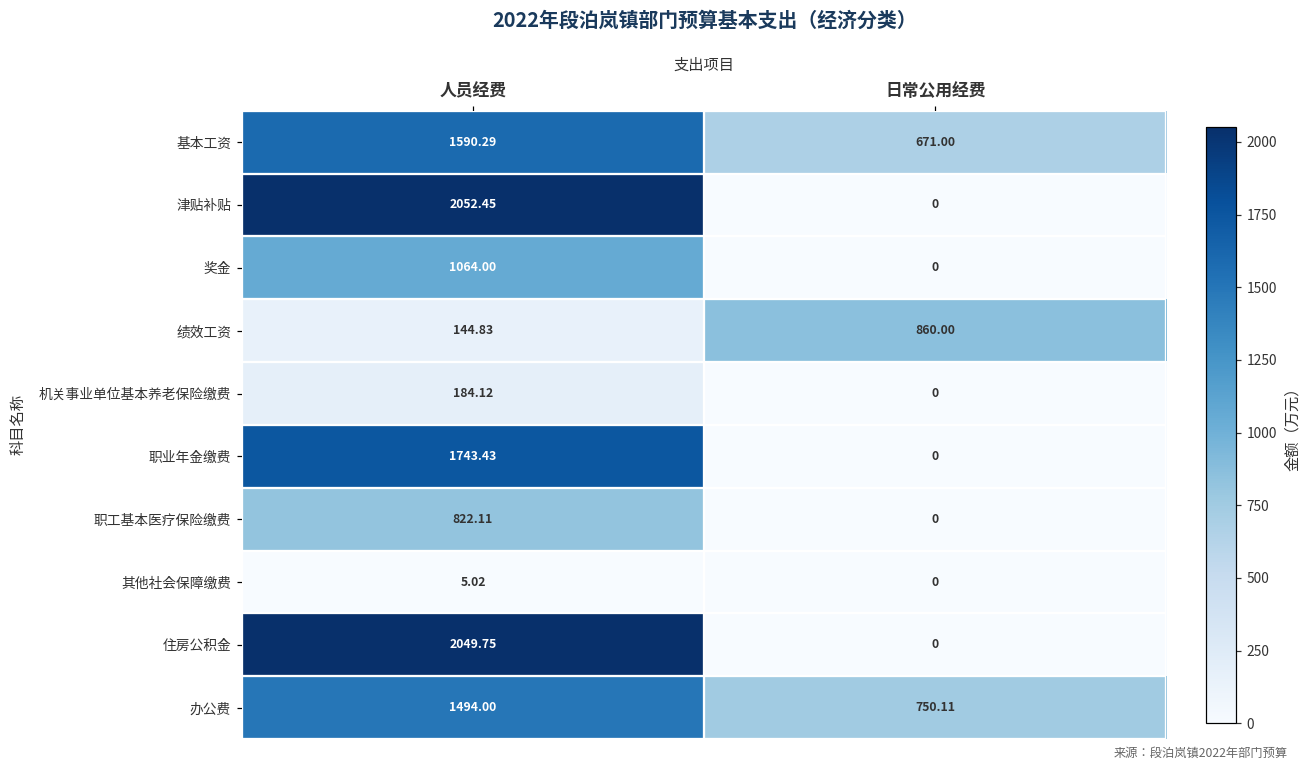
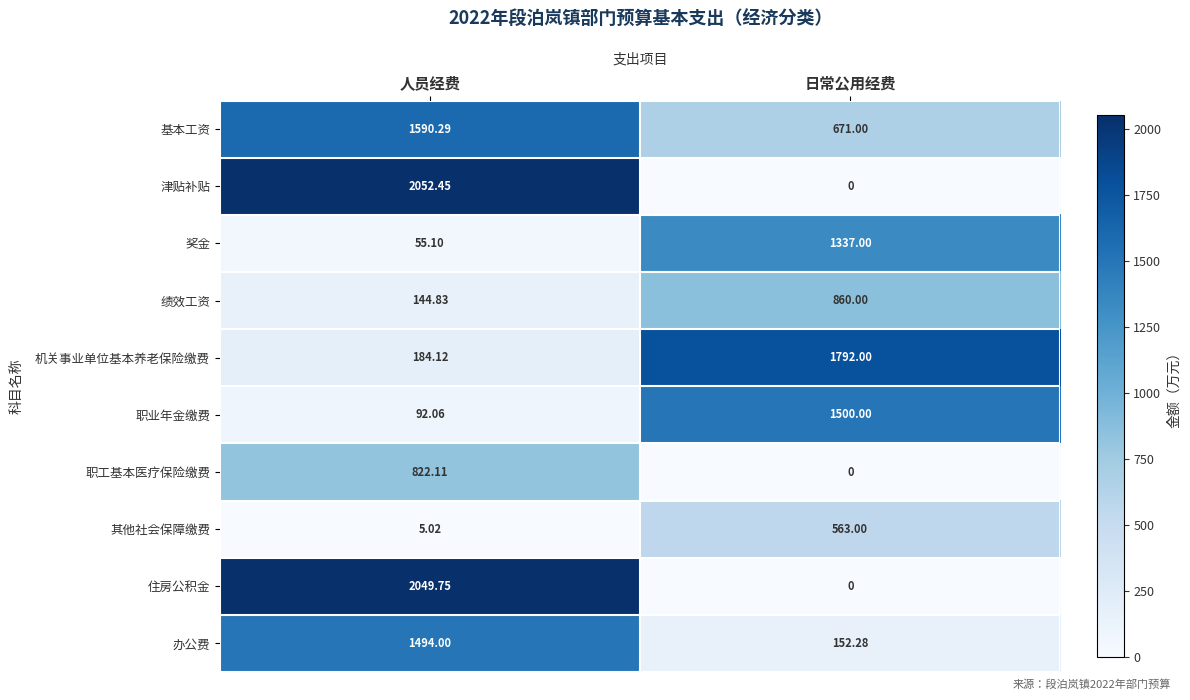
  {
    "基本工资": {
      "人员经费": 1590.29,
      "日常公用经费": 671.00
    },
    "津贴补贴": {
      "人员经费": 2052.45,
      "日常公用经费": 0
    },
    "奖金": {
-     "人员经费": 1064.00,
-     "日常公用经费": 0
+     "人员经费": 55.10,
+     "日常公用经费": 1337.00
    },
    "绩效工资": {
      "人员经费": 144.83,
      "日常公用经费": 860.00
    },
    "机关事业单位基本养老保险缴费": {
      "人员经费": 184.12,
-     "日常公用经费": 0
+     "日常公用经费": 1792.00
    },
    "职业年金缴费": {
-     "人员经费": 1743.43,
-     "日常公用经费": 0
+     "人员经费": 92.06,
+     "日常公用经费": 1500.00
    },
    "职工基本医疗保险缴费": {
      "人员经费": 822.11,
      "日常公用经费": 0
    },
    "其他社会保障缴费": {
      "人员经费": 5.02,
-     "日常公用经费": 0
+     "日常公用经费": 563.00
    },
    "住房公积金": {
      "人员经费": 2049.75,
      "日常公用经费": 0
    },
    "办公费": {
      "人员经费": 1494.00,
-     "日常公用经费": 750.11
+     "日常公用经费": 152.28
    }
  }
